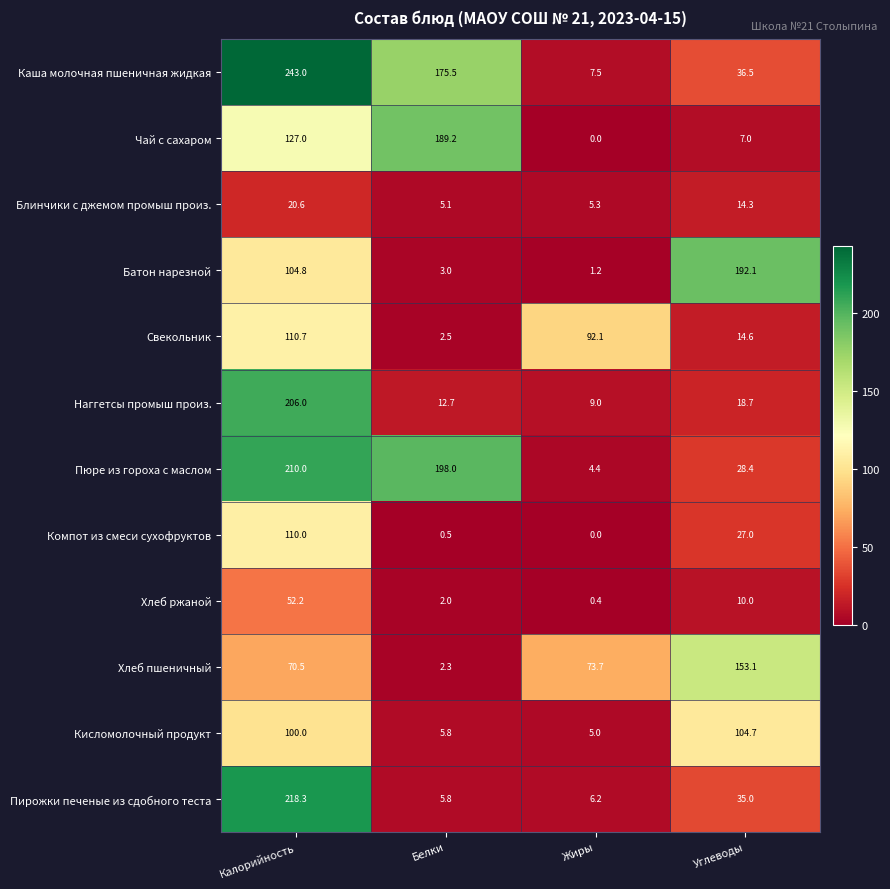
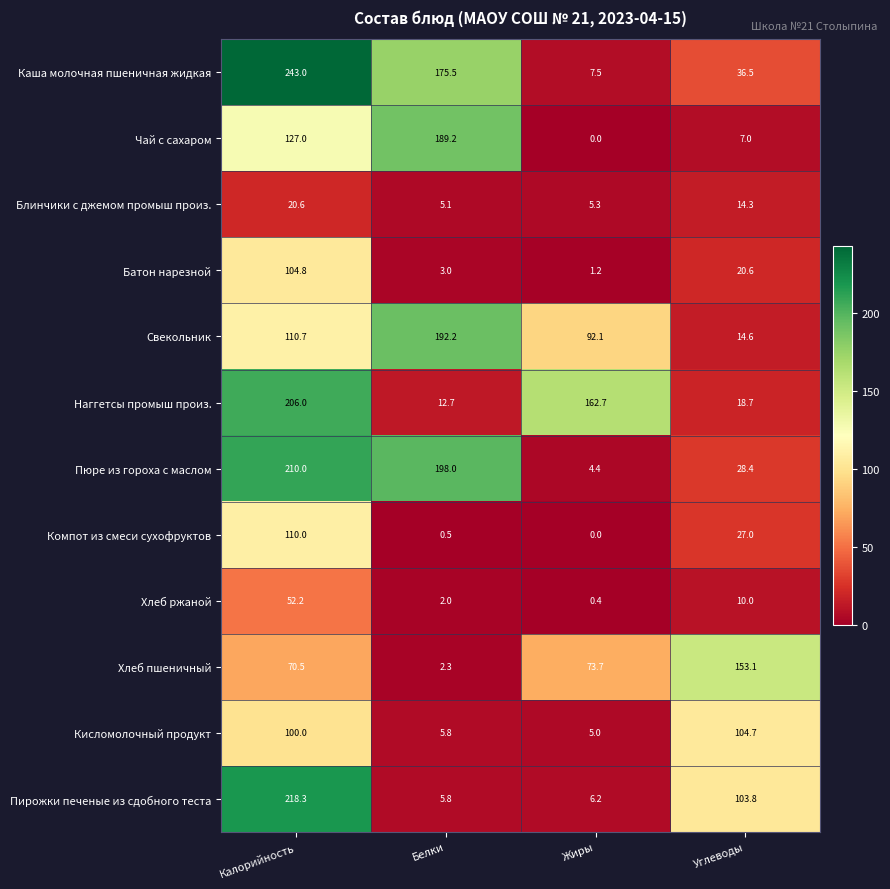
  {
    "Каша молочная пшеничная жидкая": {
      "Калорийность": 243.0,
      "Белки": 175.5,
      "Жиры": 7.5,
      "Углеводы": 36.5
    },
    "Чай с сахаром": {
      "Калорийность": 127.0,
      "Белки": 189.2,
      "Жиры": 0.0,
      "Углеводы": 7.0
    },
    "Блинчики с джемом промыш произ.": {
      "Калорийность": 20.6,
      "Белки": 5.1,
      "Жиры": 5.3,
      "Углеводы": 14.3
    },
    "Батон нарезной": {
      "Калорийность": 104.8,
      "Белки": 3.0,
      "Жиры": 1.2,
-     "Углеводы": 192.1
+     "Углеводы": 20.6
    },
    "Свекольник": {
      "Калорийность": 110.7,
-     "Белки": 2.5,
+     "Белки": 192.2,
      "Жиры": 92.1,
      "Углеводы": 14.6
    },
    "Наггетсы промыш произ.": {
      "Калорийность": 206.0,
      "Белки": 12.7,
-     "Жиры": 9.0,
+     "Жиры": 162.7,
      "Углеводы": 18.7
    },
    "Пюре из гороха с маслом": {
      "Калорийность": 210.0,
      "Белки": 198.0,
      "Жиры": 4.4,
      "Углеводы": 28.4
    },
    "Компот из смеси сухофруктов": {
      "Калорийность": 110.0,
      "Белки": 0.5,
      "Жиры": 0.0,
      "Углеводы": 27.0
    },
    "Хлеб ржаной": {
      "Калорийность": 52.2,
      "Белки": 2.0,
      "Жиры": 0.4,
      "Углеводы": 10.0
    },
    "Хлеб пшеничный": {
      "Калорийность": 70.5,
      "Белки": 2.3,
      "Жиры": 73.7,
      "Углеводы": 153.1
    },
    "Кисломолочный продукт": {
      "Калорийность": 100.0,
      "Белки": 5.8,
      "Жиры": 5.0,
      "Углеводы": 104.7
    },
    "Пирожки печеные из сдобного теста": {
      "Калорийность": 218.3,
      "Белки": 5.8,
      "Жиры": 6.2,
-     "Углеводы": 35.0
+     "Углеводы": 103.8
    }
  }
